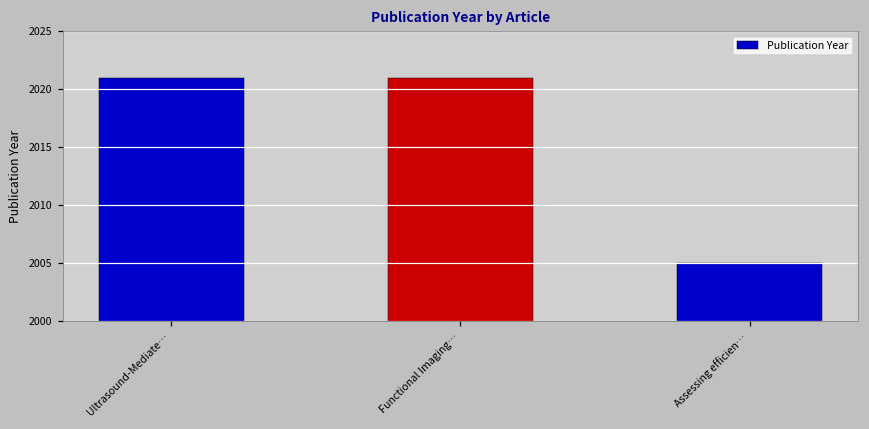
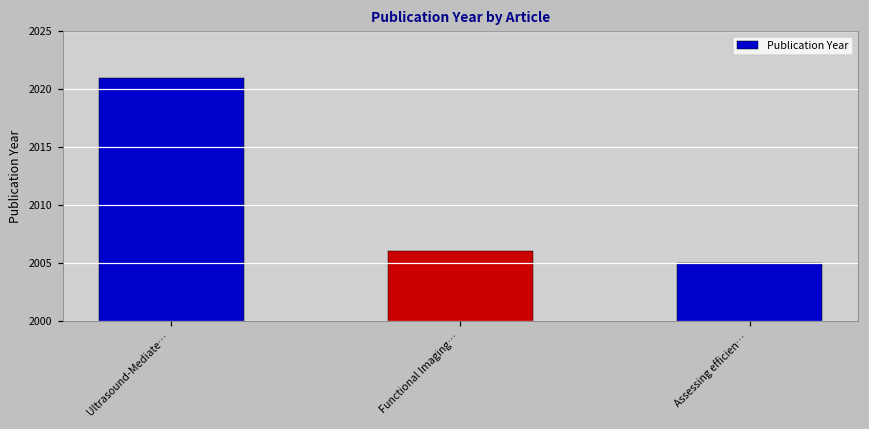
  {
    "Ultrasound-Mediate…": 2021,
-   "Functional Imaging…": 2021,
+   "Functional Imaging…": 2006,
    "Assessing efficien…": 2005
  }
